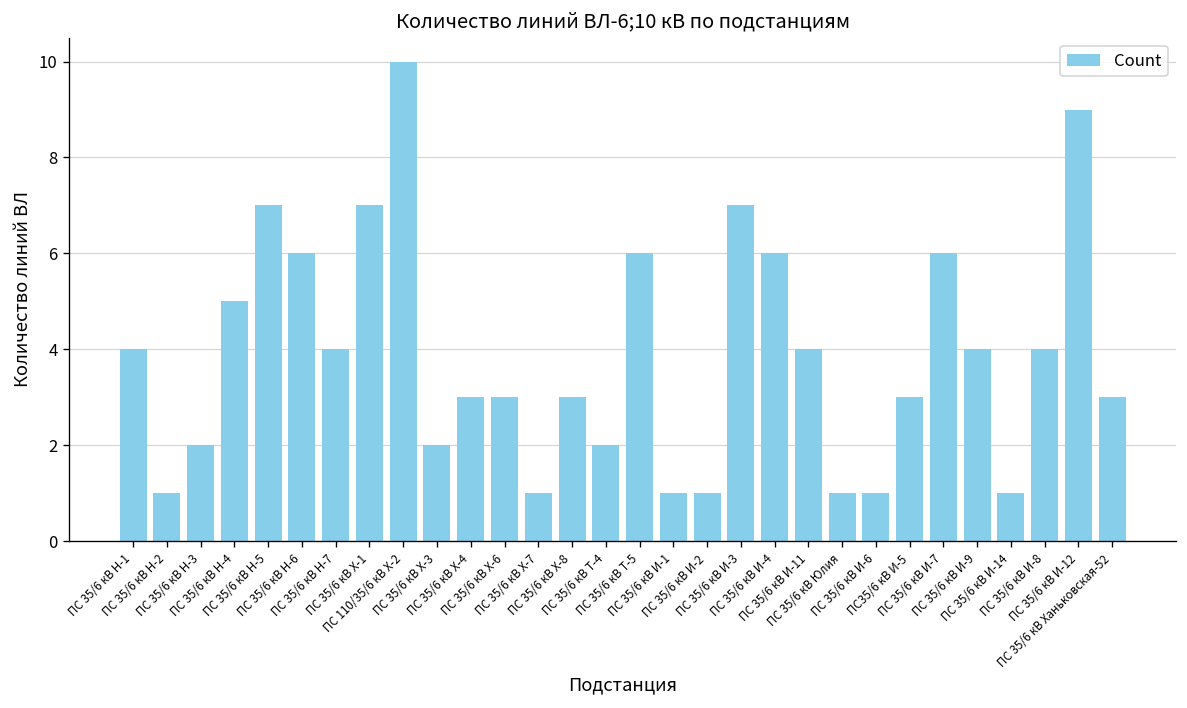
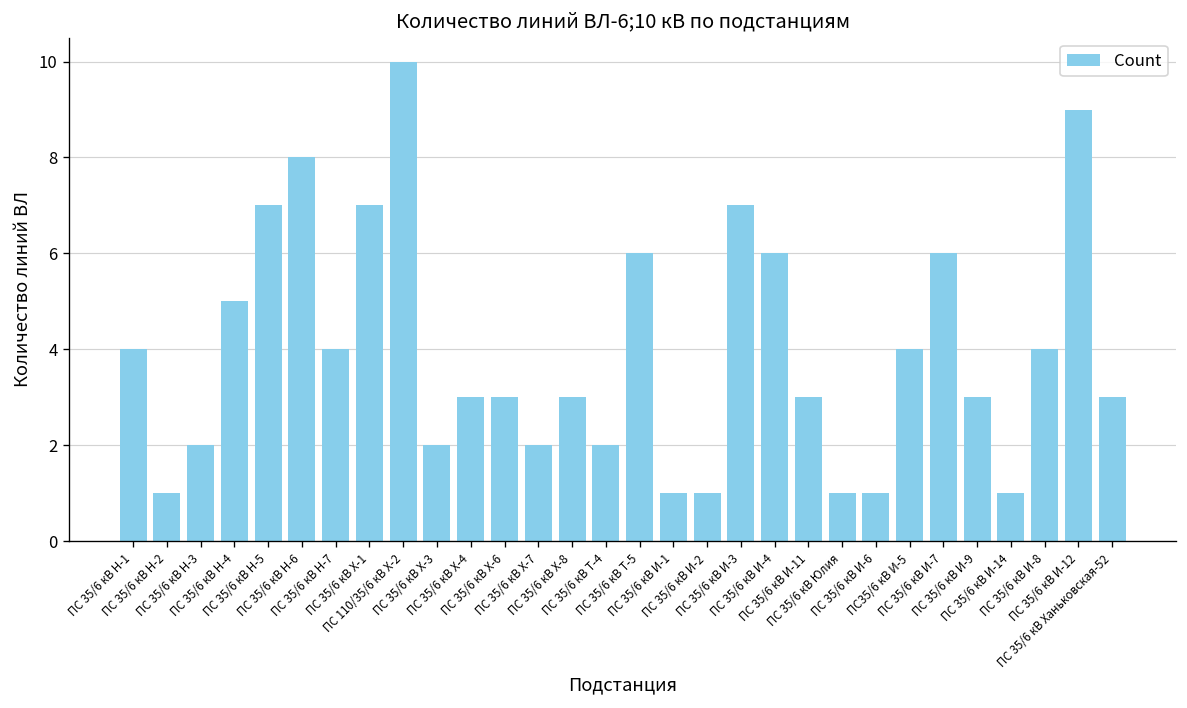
  {
    "ПС 35/6 кВ Н-1": 4,
    "ПС 35/6 кВ Н-2": 1,
    "ПС 35/6 кВ Н-3": 2,
    "ПС 35/6 кВ Н-4": 5,
    "ПС 35/6 кВ Н-5": 7,
-   "ПС 35/6 кВ Н-6": 6,
+   "ПС 35/6 кВ Н-6": 8,
    "ПС 35/6 кВ Н-7": 4,
    "ПС 35/6 кВ Х-1": 7,
    "ПС 110/35/6 кВ Х-2": 10,
    "ПС 35/6 кВ Х-3": 2,
    "ПС 35/6 кВ Х-4": 3,
    "ПС 35/6 кВ Х-6": 3,
-   "ПС 35/6 кВ Х-7": 1,
+   "ПС 35/6 кВ Х-7": 2,
    "ПС 35/6 кВ Х-8": 3,
    "ПС 35/6 кВ Т-4": 2,
    "ПС 35/6 кВ Т-5": 6,
    "ПС 35/6 кВ И-1": 1,
    "ПС 35/6 кВ И-2": 1,
    "ПС 35/6 кВ И-3": 7,
    "ПС 35/6 кВ И-4": 6,
-   "ПС 35/6 кВ И-11": 4,
+   "ПС 35/6 кВ И-11": 3,
    "ПС 35/6 кВ Юлия": 1,
    "ПС 35/6 кВ И-6": 1,
-   "ПС35/6 кВ И-5": 3,
+   "ПС35/6 кВ И-5": 4,
    "ПС 35/6 кВ И-7": 6,
-   "ПС 35/6 кВ И-9": 4,
+   "ПС 35/6 кВ И-9": 3,
    "ПС 35/6 кВ И-14": 1,
    "ПС 35/6 кВ И-8": 4,
    "ПС 35/6 кВ И-12": 9,
    "ПС 35/6 кВ Ханьковская-52": 3
  }
